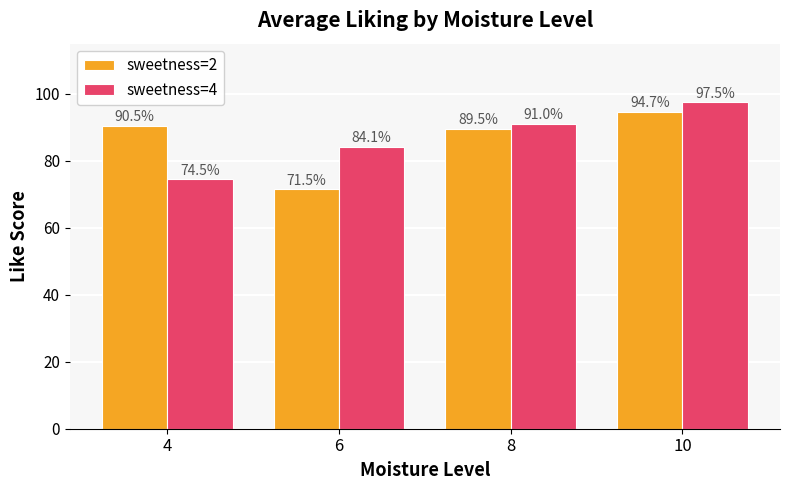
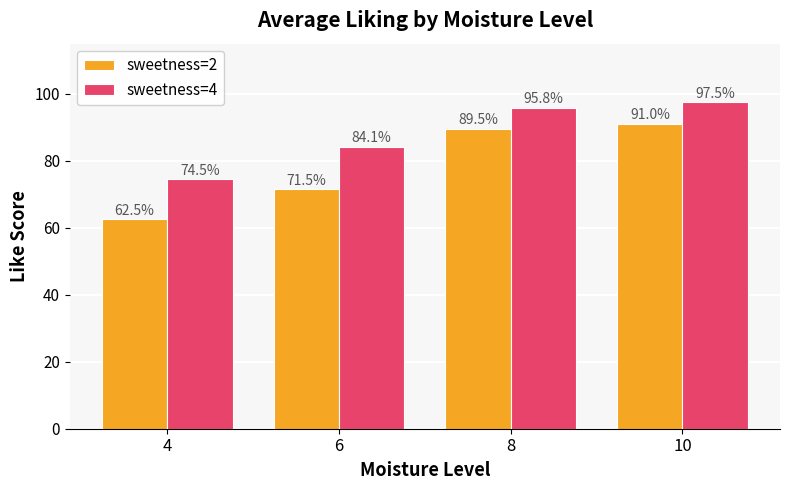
  {
    "sweetness=2": {
-     "4": "90.5%",
+     "4": "62.5%",
      "6": "71.5%",
      "8": "89.5%",
-     "10": "94.7%"
+     "10": "91.0%"
    },
    "sweetness=4": {
      "4": "74.5%",
      "6": "84.1%",
-     "8": "91.0%",
+     "8": "95.8%",
      "10": "97.5%"
    }
  }
